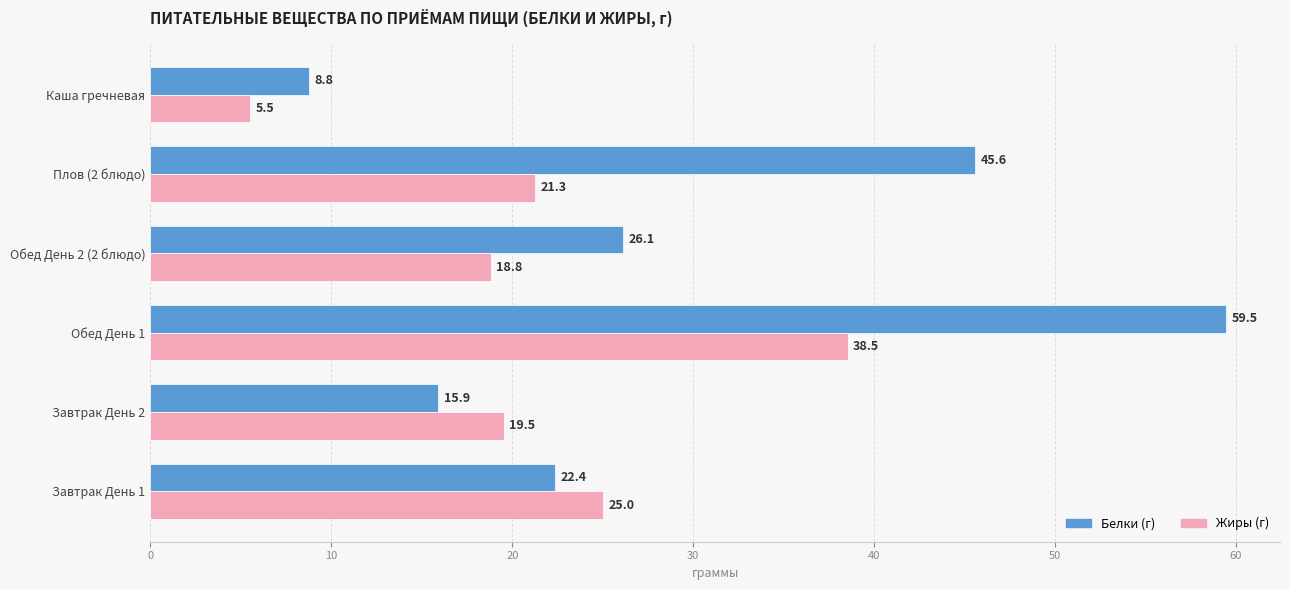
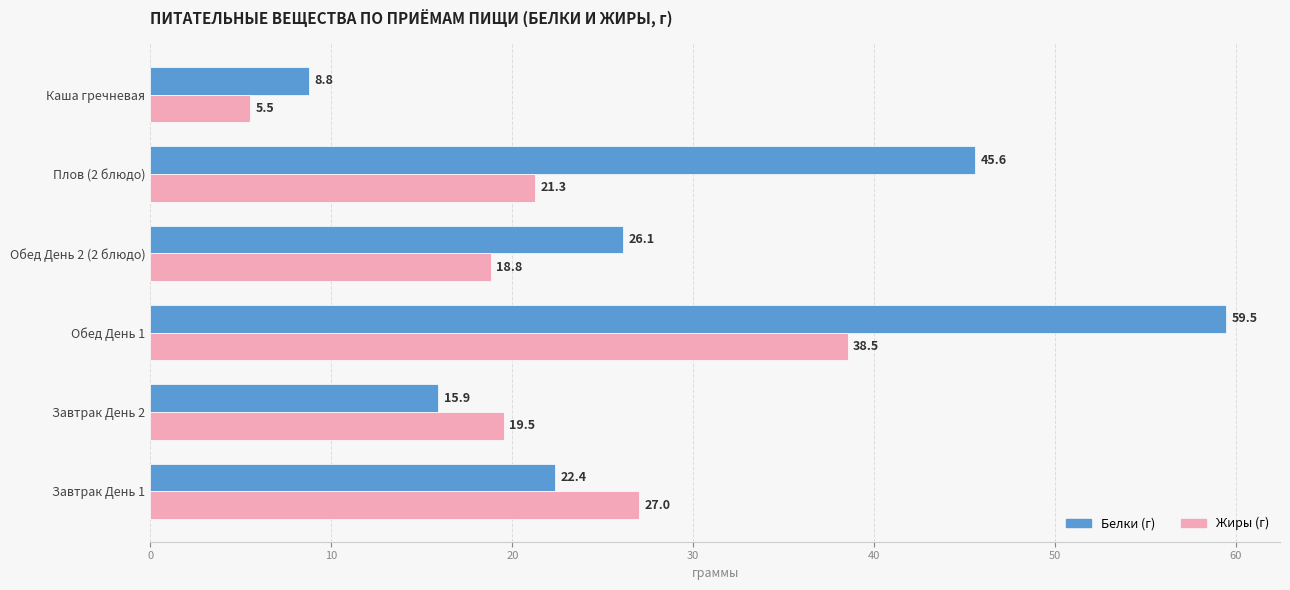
  {
    "Белки (г)": {
      "Каша гречневая": 8.8,
      "Плов (2 блюдо)": 45.6,
      "Обед День 2 (2 блюдо)": 26.1,
      "Обед День 1": 59.5,
      "Завтрак День 2": 15.9,
      "Завтрак День 1": 22.4
    },
    "Жиры (г)": {
      "Каша гречневая": 5.5,
      "Плов (2 блюдо)": 21.3,
      "Обед День 2 (2 блюдо)": 18.8,
      "Обед День 1": 38.5,
      "Завтрак День 2": 19.5,
-     "Завтрак День 1": 25.0
+     "Завтрак День 1": 27.0
    }
  }
